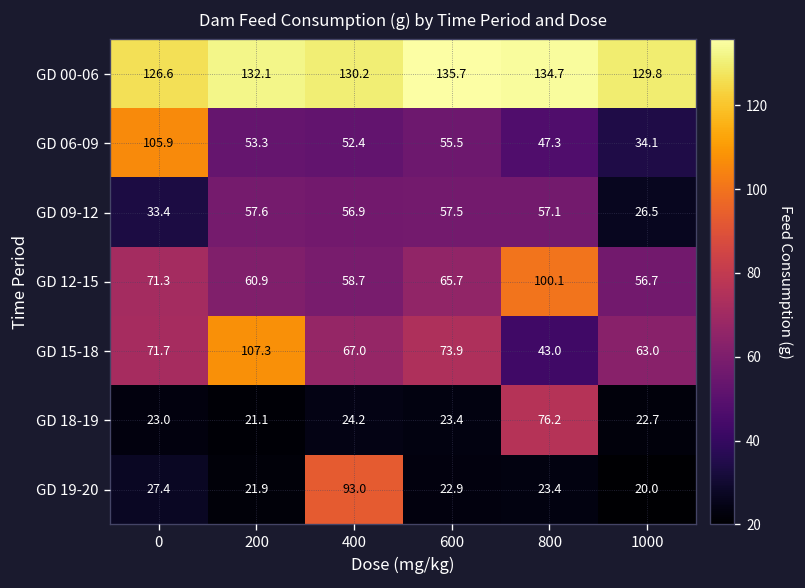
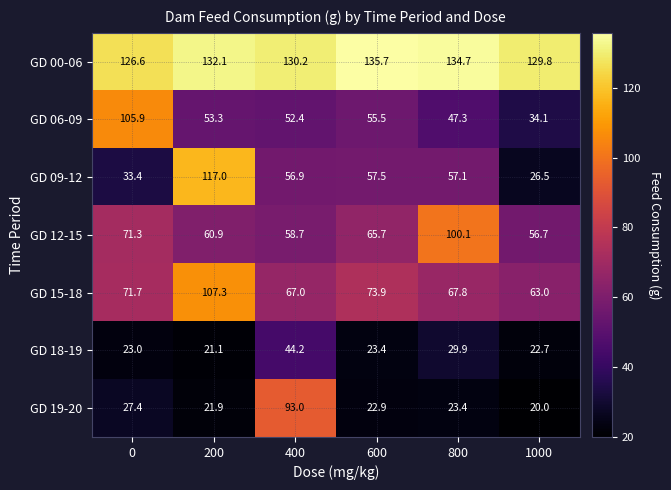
  {
    "GD 00-06": {
      "0": 126.6,
      "200": 132.1,
      "400": 130.2,
      "600": 135.7,
      "800": 134.7,
      "1000": 129.8
    },
    "GD 06-09": {
      "0": 105.9,
      "200": 53.3,
      "400": 52.4,
      "600": 55.5,
      "800": 47.3,
      "1000": 34.1
    },
    "GD 09-12": {
      "0": 33.4,
-     "200": 57.6,
+     "200": 117.0,
      "400": 56.9,
      "600": 57.5,
      "800": 57.1,
      "1000": 26.5
    },
    "GD 12-15": {
      "0": 71.3,
      "200": 60.9,
      "400": 58.7,
      "600": 65.7,
      "800": 100.1,
      "1000": 56.7
    },
    "GD 15-18": {
      "0": 71.7,
      "200": 107.3,
      "400": 67.0,
      "600": 73.9,
-     "800": 43.0,
+     "800": 67.8,
      "1000": 63.0
    },
    "GD 18-19": {
      "0": 23.0,
      "200": 21.1,
-     "400": 24.2,
+     "400": 44.2,
      "600": 23.4,
-     "800": 76.2,
+     "800": 29.9,
      "1000": 22.7
    },
    "GD 19-20": {
      "0": 27.4,
      "200": 21.9,
      "400": 93.0,
      "600": 22.9,
      "800": 23.4,
      "1000": 20.0
    }
  }
